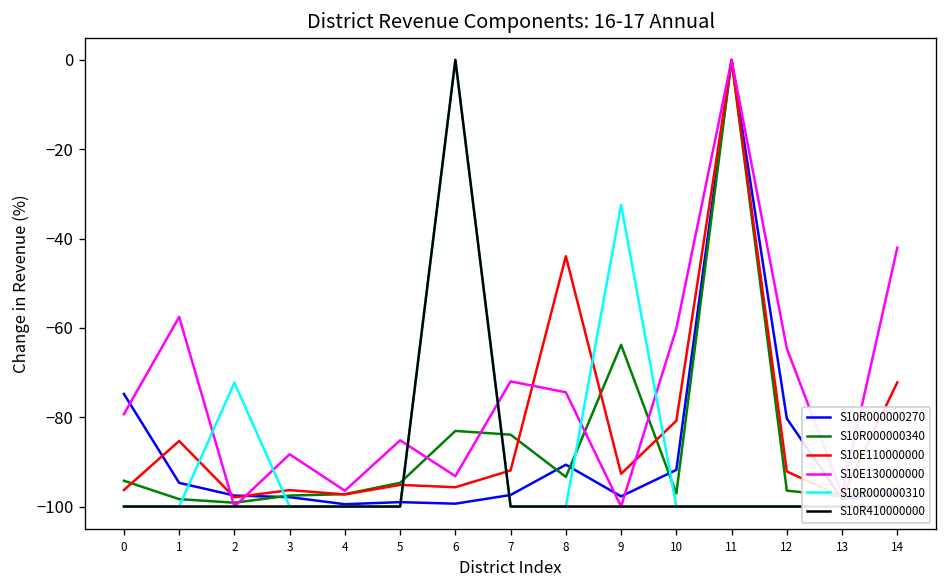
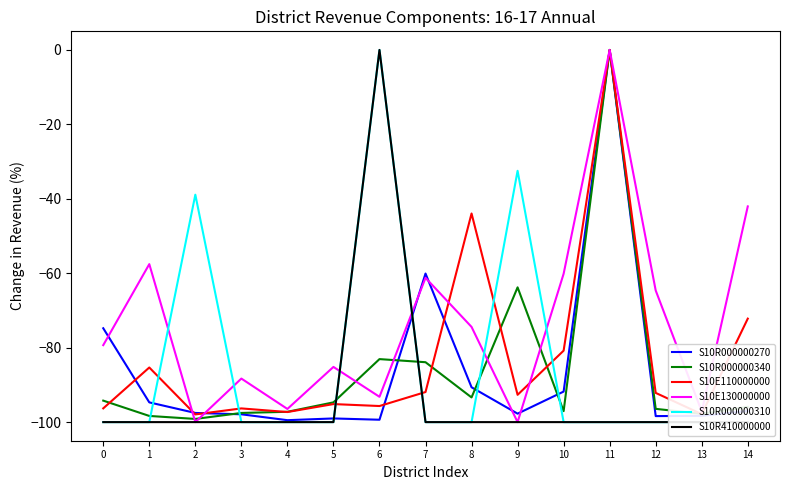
  {
    "S10R000000270": {
      "0": -75,
      "1": -95,
      "5": -99,
      "6": -99,
-     "7": -97,
+     "7": -60,
      "8": -91,
      "9": -98,
      "10": -92,
-     "12": -80
+     "12": -98
    },
    "S10R000000340": {
      "0": -94,
      "1": -98,
      "2": -99,
      "6": -83,
      "7": -84,
      "8": -93,
      "9": -64,
      "10": -97,
      "12": -96
    },
    "S10E110000000": {
      "0": -96,
      "1": -85,
      "3": -96,
      "6": -96,
      "7": -92,
      "8": -44,
      "9": -93,
      "10": -81,
      "12": -92,
      "14": -72
    },
    "S10E130000000": {
      "0": -79,
      "1": -58,
      "3": -88,
      "4": -96,
      "5": -85,
      "6": -93,
-     "7": -72,
+     "7": -61,
      "8": -74,
      "10": -60,
      "12": -65,
      "14": -42
    },
    "S10R000000310": {
-     "2": -72,
+     "2": -39,
      "9": -32
    }
  }
